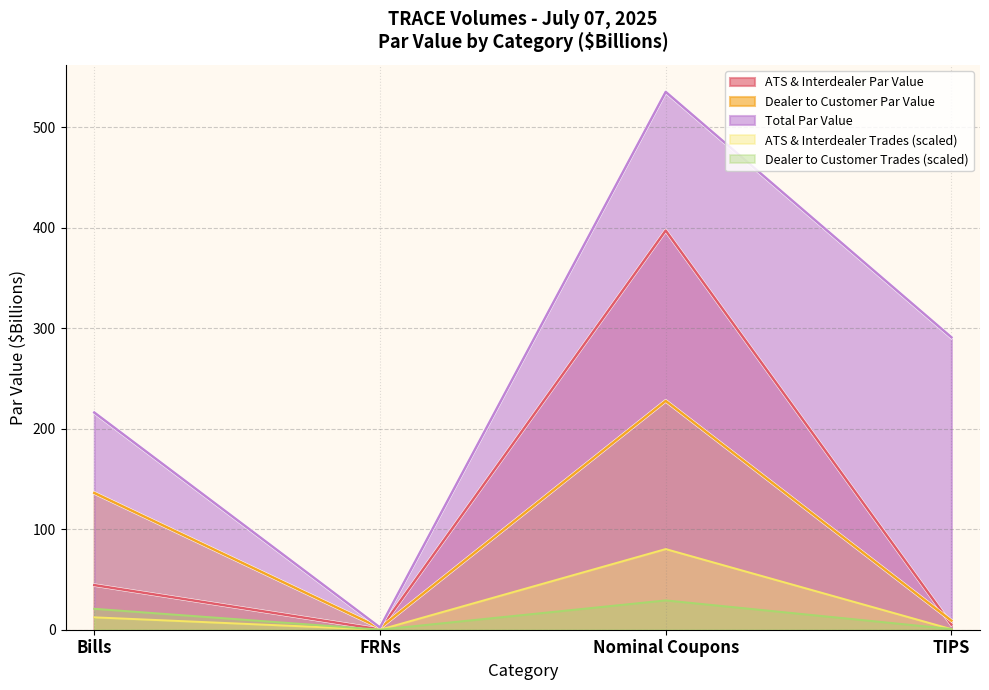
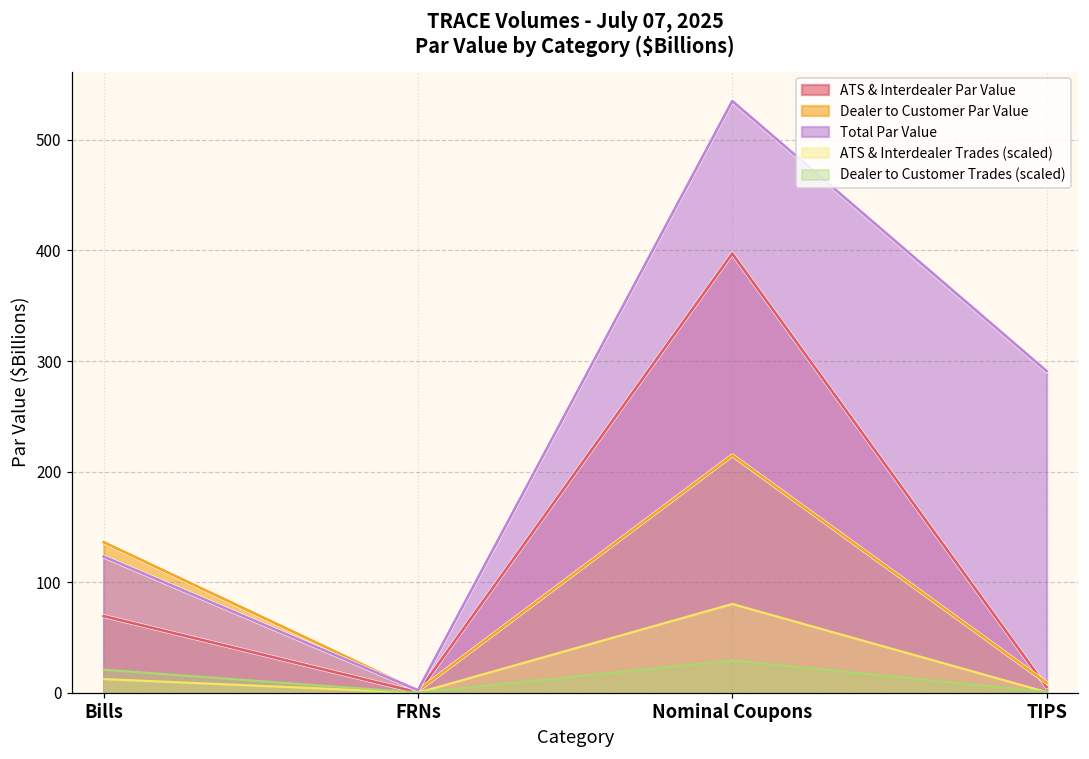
  {
    "ATS & Interdealer Par Value": {
-     "Bills": 44,
+     "Bills": 69,
      "Nominal Coupons": 397,
      "TIPS": 5
    },
    "Dealer to Customer Par Value": {
      "Bills": 136,
-     "Nominal Coupons": 228,
+     "Nominal Coupons": 215,
      "TIPS": 9
    },
    "Total Par Value": {
-     "Bills": 216,
+     "Bills": 123,
      "Nominal Coupons": 535,
      "TIPS": 291
    }
  }
